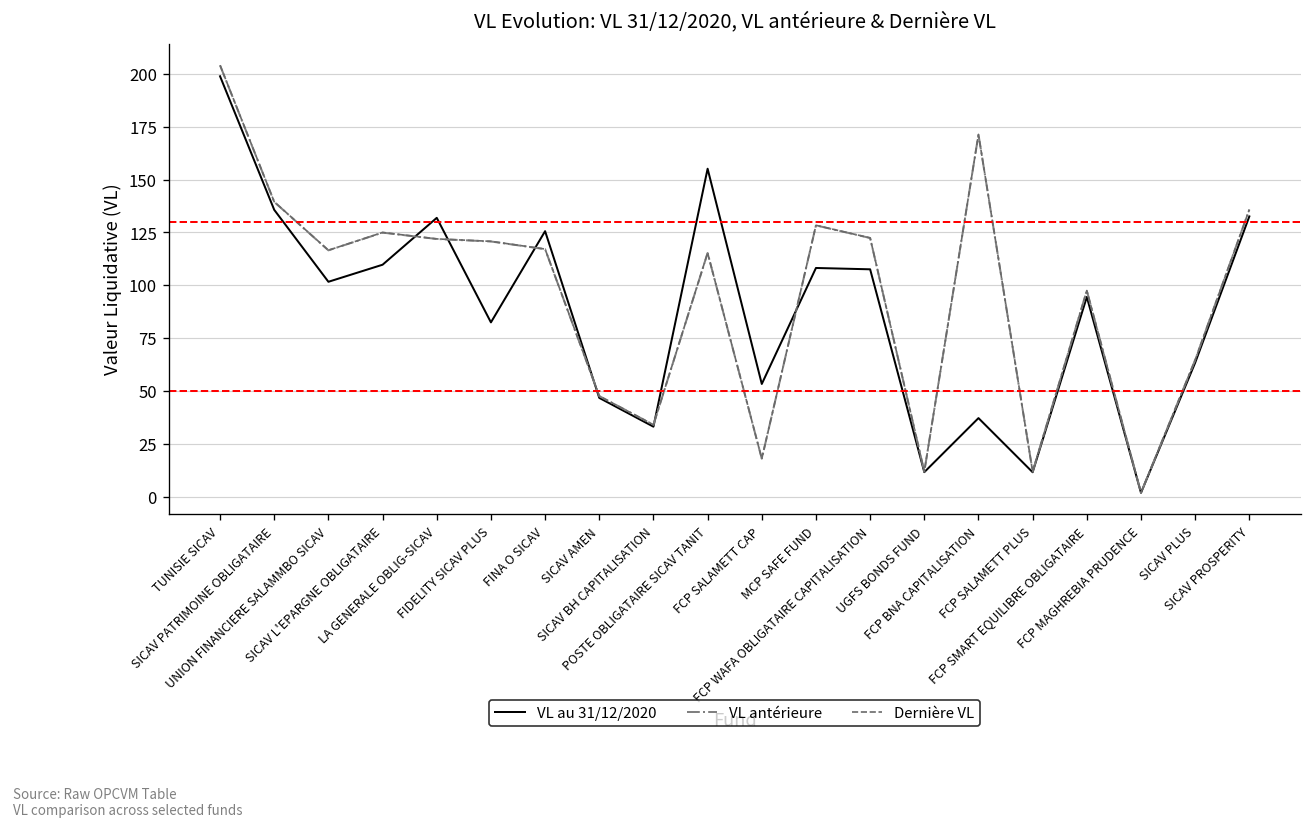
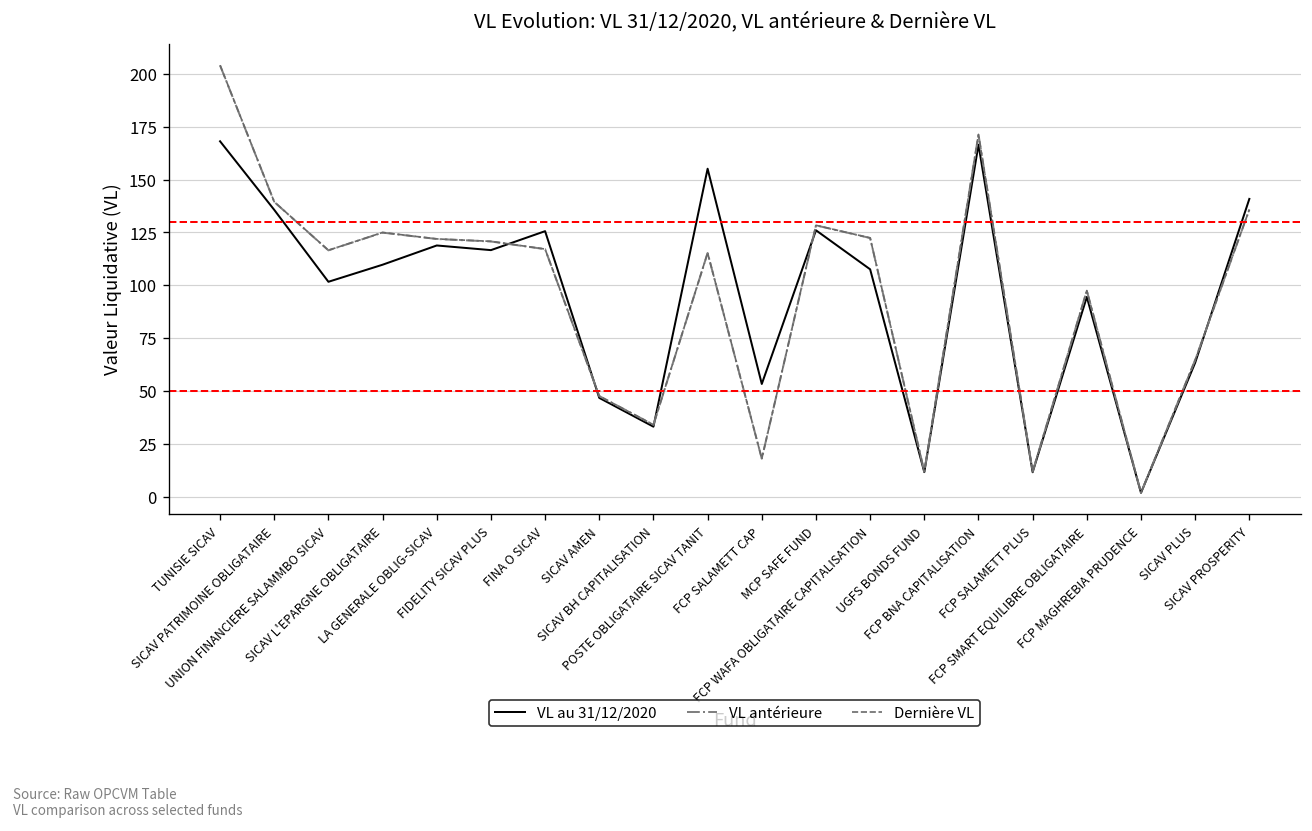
  {
    "VL au 31/12/2020": {
-     "TUNISIE SICAV": 199,
+     "TUNISIE SICAV": 168,
      "SICAV PATRIMOINE OBLIGATAIRE": 136,
      "UNION FINANCIERE SALAMMBO SICAV": 102,
      "SICAV L'EPARGNE OBLIGATAIRE": 110,
-     "LA GENERALE OBLIG-SICAV": 132,
-     "FIDELITY SICAV PLUS": 82,
+     "LA GENERALE OBLIG-SICAV": 119,
+     "FIDELITY SICAV PLUS": 117,
      "FINA O SICAV": 126,
      "POSTE OBLIGATAIRE SICAV TANIT": 155,
      "FCP SALAMETT CAP": 53,
-     "MCP SAFE FUND": 108,
+     "MCP SAFE FUND": 126,
      "FCP WAFA OBLIGATAIRE CAPITALISATION": 108,
-     "FCP BNA CAPITALISATION": 37,
+     "FCP BNA CAPITALISATION": 166,
      "FCP SMART EQUILIBRE OBLIGATAIRE": 94,
-     "SICAV PROSPERITY": 133
+     "SICAV PROSPERITY": 141
    }
  }
